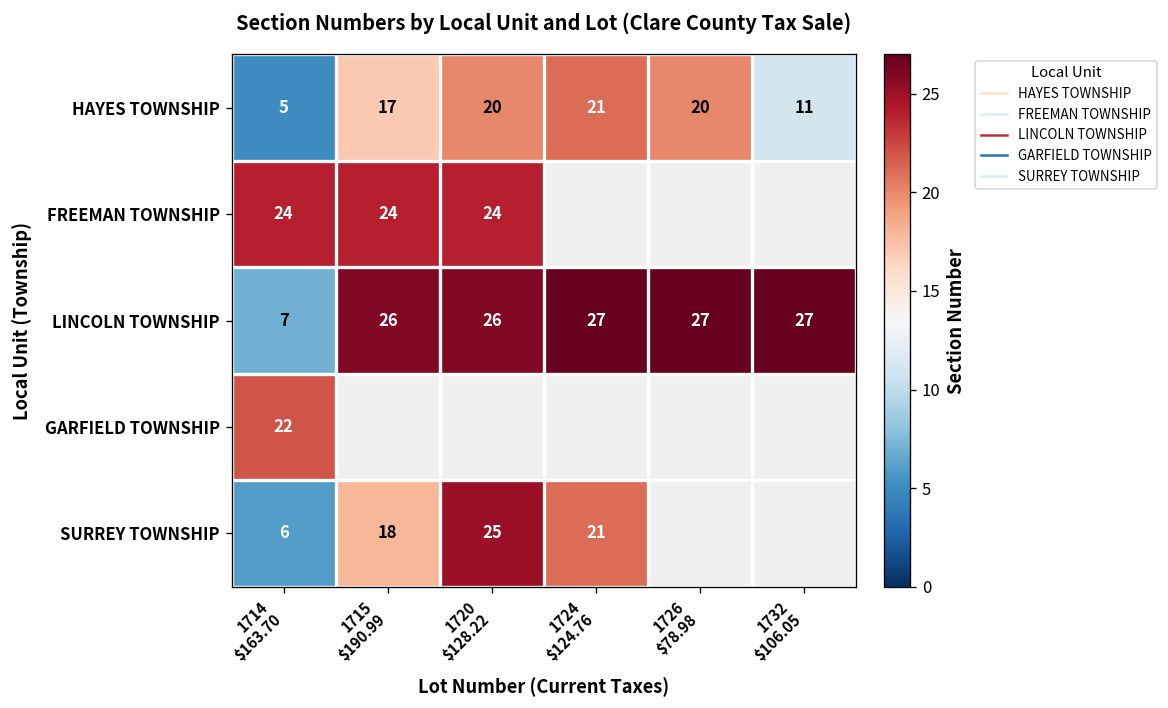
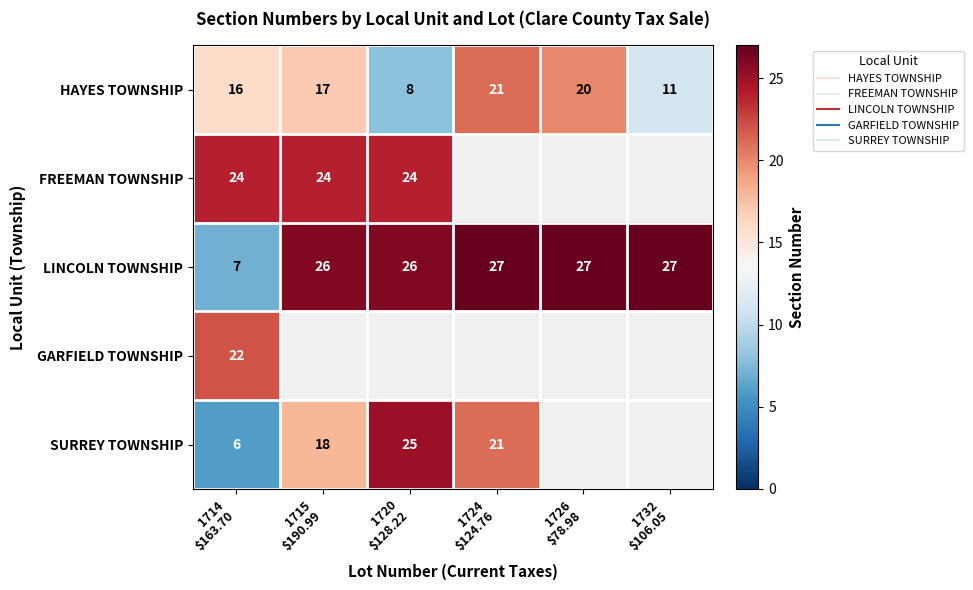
  {
    "HAYES TOWNSHIP": {
-     "1714 $163.70": 5,
+     "1714 $163.70": 16,
      "1715 $190.99": 17,
-     "1720 $128.22": 20,
+     "1720 $128.22": 8,
      "1724 $124.76": 21,
      "1726 $78.98": 20,
      "1732 $106.05": 11
    },
    "FREEMAN TOWNSHIP": {
      "1714 $163.70": 24,
      "1715 $190.99": 24,
      "1720 $128.22": 24
    },
    "LINCOLN TOWNSHIP": {
      "1714 $163.70": 7,
      "1715 $190.99": 26,
      "1720 $128.22": 26,
      "1724 $124.76": 27,
      "1726 $78.98": 27,
      "1732 $106.05": 27
    },
    "GARFIELD TOWNSHIP": {
      "1714 $163.70": 22
    },
    "SURREY TOWNSHIP": {
      "1714 $163.70": 6,
      "1715 $190.99": 18,
      "1720 $128.22": 25,
      "1724 $124.76": 21
    }
  }
